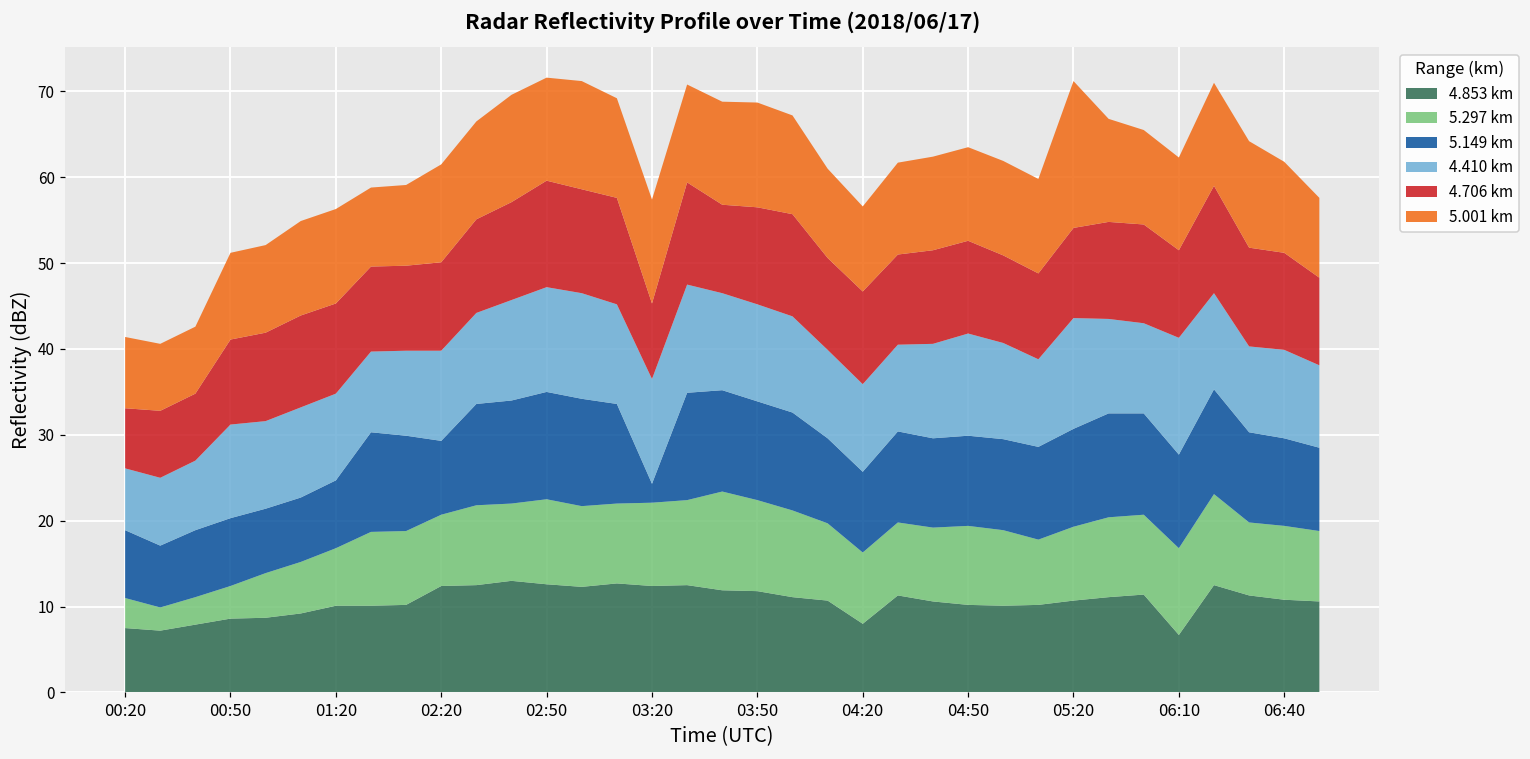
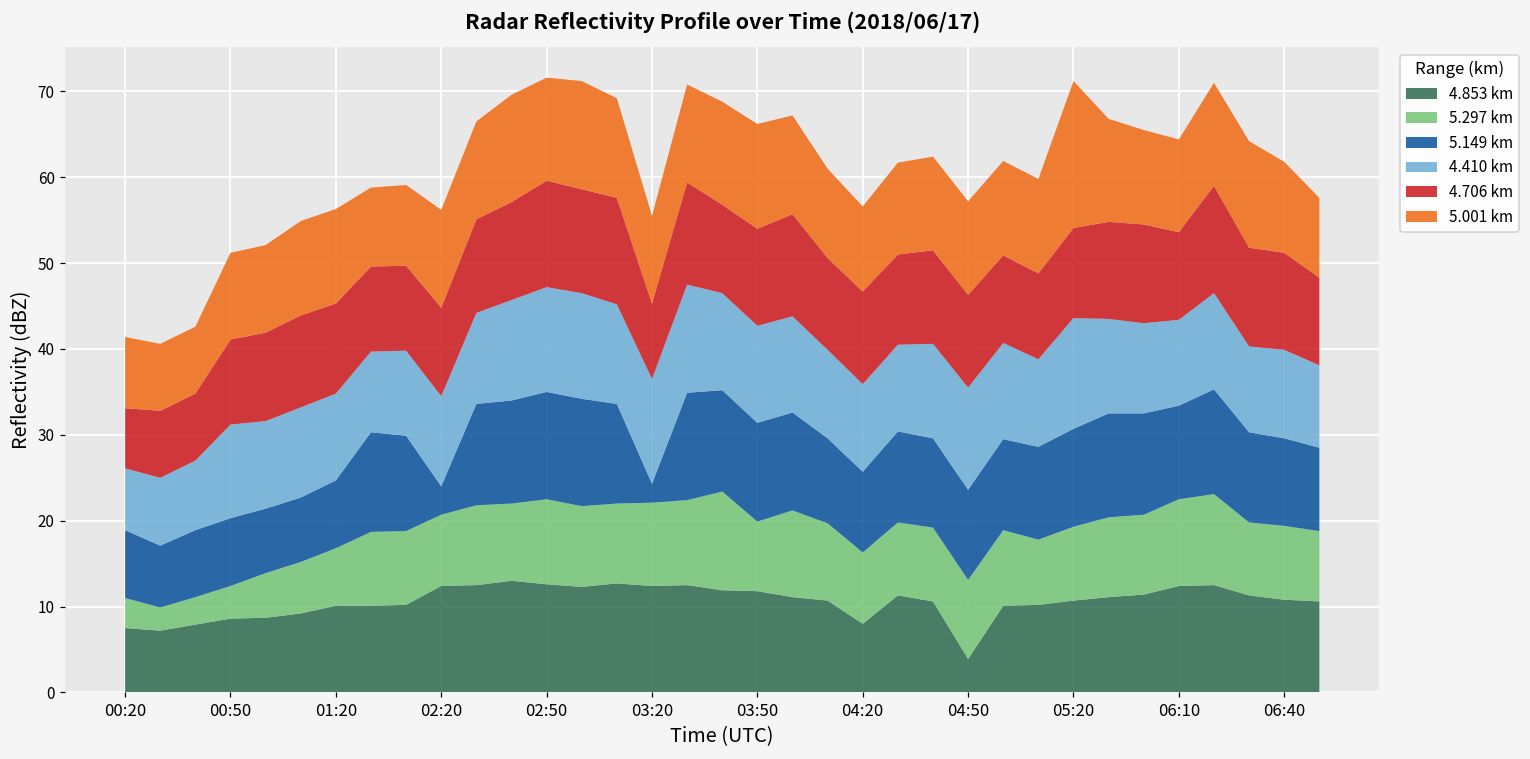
  {
    "4.853 km": {
      "00:20": 8,
      "00:50": 9,
      "01:20": 10,
      "02:20": 12,
      "02:50": 13,
      "03:20": 12,
      "03:50": 12,
      "04:20": 8,
-     "04:50": 10,
+     "04:50": 4,
      "05:20": 11,
-     "06:10": 7,
+     "06:10": 12,
      "06:40": 11
    },
    "5.297 km": {
      "00:20": 4,
      "00:50": 4,
      "01:20": 7,
      "02:20": 8,
      "02:50": 10,
      "03:20": 10,
-     "03:50": 11,
+     "03:50": 8,
      "04:20": 8,
      "04:50": 9,
      "05:20": 9,
      "06:10": 10,
      "06:40": 9
    },
    "5.149 km": {
      "00:20": 8,
      "00:50": 8,
      "01:20": 8,
-     "02:20": 9,
+     "02:20": 3,
      "02:50": 13,
      "03:20": 2,
      "03:50": 12,
      "04:20": 9,
      "04:50": 11,
      "05:20": 11,
      "06:10": 11,
      "06:40": 10
    },
    "4.410 km": {
      "00:20": 7,
      "00:50": 11,
      "01:20": 10,
      "02:20": 10,
      "02:50": 12,
      "03:20": 12,
      "03:50": 11,
      "04:20": 10,
      "04:50": 12,
      "05:20": 13,
-     "06:10": 14,
+     "06:10": 10,
      "06:40": 10
    },
    "4.706 km": {
      "00:20": 7,
      "00:50": 10,
      "01:20": 11,
      "02:20": 10,
      "02:50": 12,
      "03:20": 9,
      "03:50": 11,
      "04:20": 11,
      "04:50": 11,
      "05:20": 11,
      "06:10": 10,
      "06:40": 11
    },
    "5.001 km": {
      "00:20": 8,
      "00:50": 10,
      "01:20": 11,
      "02:20": 11,
      "02:50": 12,
-     "03:20": 12,
+     "03:20": 10,
      "03:50": 12,
      "04:20": 10,
      "04:50": 11,
      "05:20": 17,
      "06:10": 11,
      "06:40": 11
    }
  }
